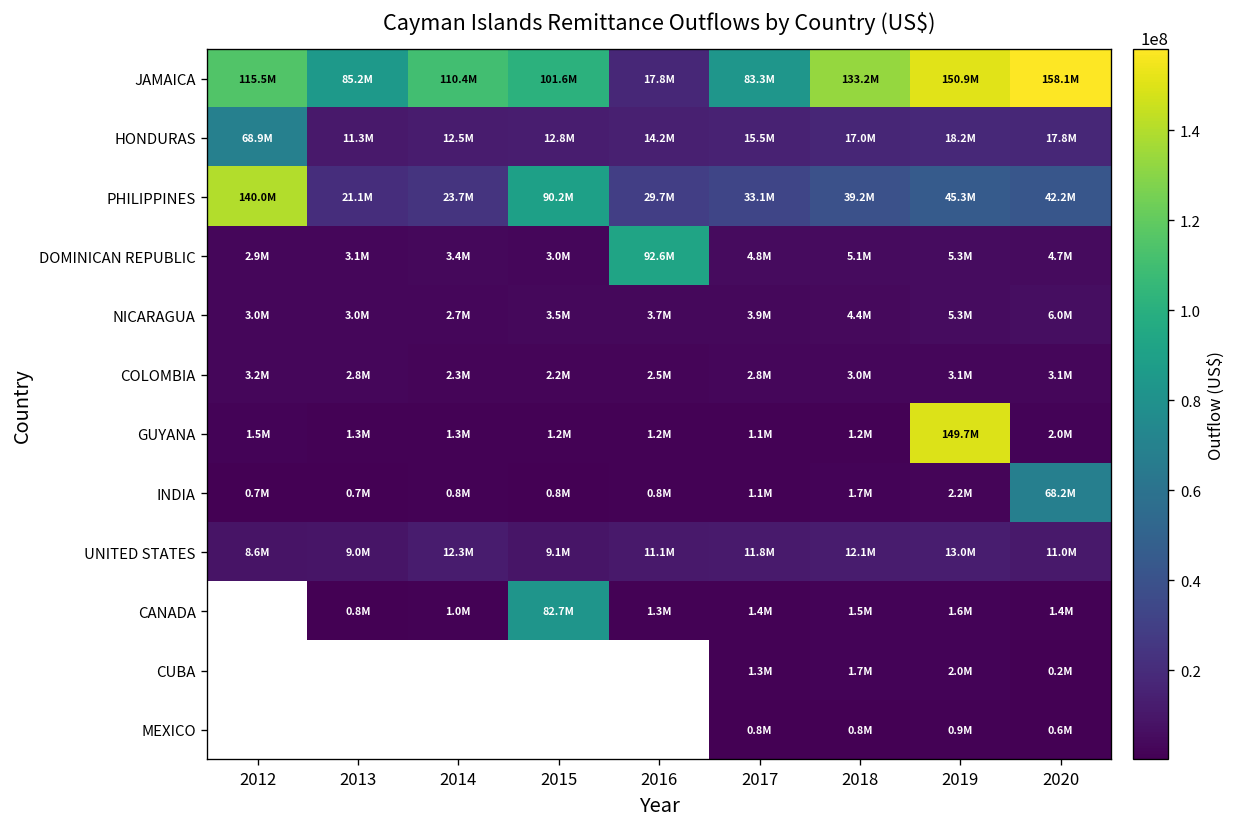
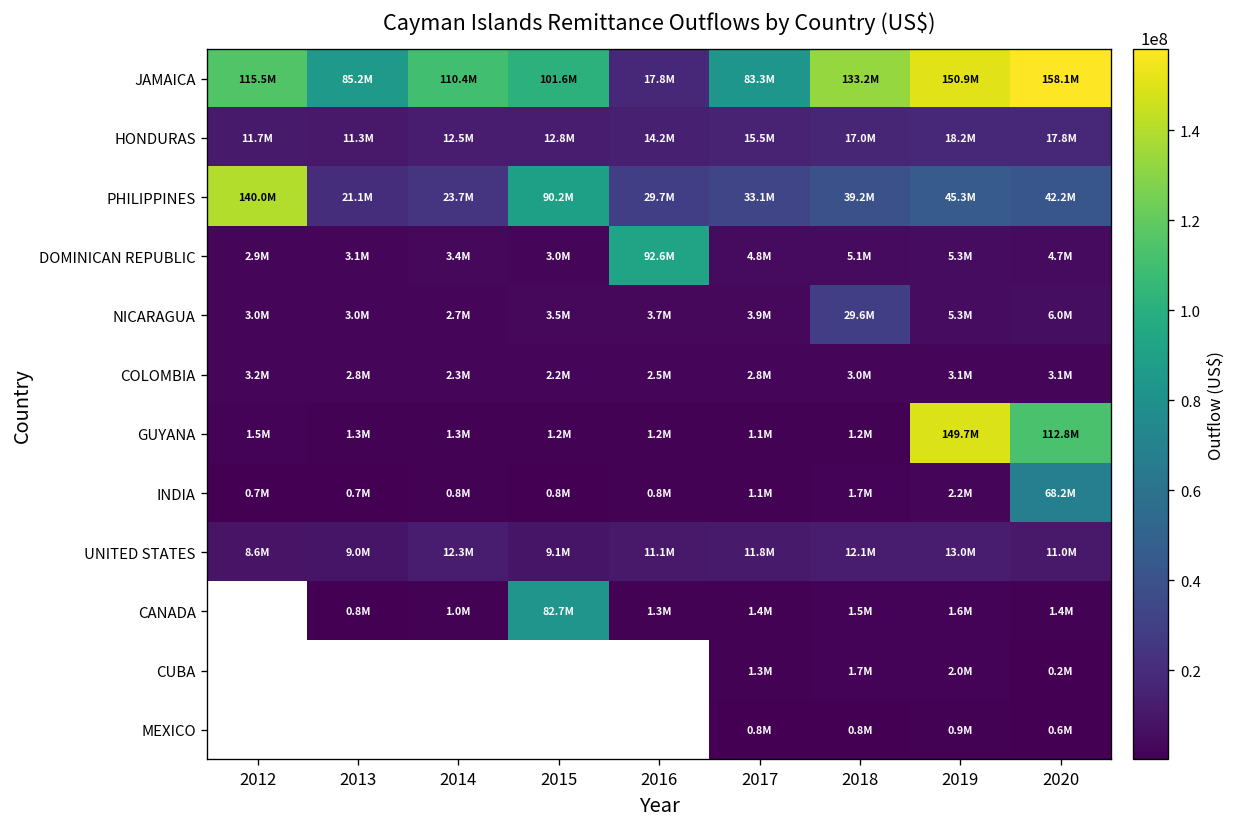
  {
    "JAMAICA": {
      "2012": "115.5M",
      "2013": "85.2M",
      "2014": "110.4M",
      "2015": "101.6M",
      "2016": "17.8M",
      "2017": "83.3M",
      "2018": "133.2M",
      "2019": "150.9M",
      "2020": "158.1M"
    },
    "HONDURAS": {
-     "2012": "68.9M",
+     "2012": "11.7M",
      "2013": "11.3M",
      "2014": "12.5M",
      "2015": "12.8M",
      "2016": "14.2M",
      "2017": "15.5M",
      "2018": "17.0M",
      "2019": "18.2M",
      "2020": "17.8M"
    },
    "PHILIPPINES": {
      "2012": "140.0M",
      "2013": "21.1M",
      "2014": "23.7M",
      "2015": "90.2M",
      "2016": "29.7M",
      "2017": "33.1M",
      "2018": "39.2M",
      "2019": "45.3M",
      "2020": "42.2M"
    },
    "DOMINICAN REPUBLIC": {
      "2012": "2.9M",
      "2013": "3.1M",
      "2014": "3.4M",
      "2015": "3.0M",
      "2016": "92.6M",
      "2017": "4.8M",
      "2018": "5.1M",
      "2019": "5.3M",
      "2020": "4.7M"
    },
    "NICARAGUA": {
      "2012": "3.0M",
      "2013": "3.0M",
      "2014": "2.7M",
      "2015": "3.5M",
      "2016": "3.7M",
      "2017": "3.9M",
-     "2018": "4.4M",
+     "2018": "29.6M",
      "2019": "5.3M",
      "2020": "6.0M"
    },
    "COLOMBIA": {
      "2012": "3.2M",
      "2013": "2.8M",
      "2014": "2.3M",
      "2015": "2.2M",
      "2016": "2.5M",
      "2017": "2.8M",
      "2018": "3.0M",
      "2019": "3.1M",
      "2020": "3.1M"
    },
    "GUYANA": {
      "2012": "1.5M",
      "2013": "1.3M",
      "2014": "1.3M",
      "2015": "1.2M",
      "2016": "1.2M",
      "2017": "1.1M",
      "2018": "1.2M",
      "2019": "149.7M",
-     "2020": "2.0M"
+     "2020": "112.8M"
    },
    "INDIA": {
      "2012": "0.7M",
      "2013": "0.7M",
      "2014": "0.8M",
      "2015": "0.8M",
      "2016": "0.8M",
      "2017": "1.1M",
      "2018": "1.7M",
      "2019": "2.2M",
      "2020": "68.2M"
    },
    "UNITED STATES": {
      "2012": "8.6M",
      "2013": "9.0M",
      "2014": "12.3M",
      "2015": "9.1M",
      "2016": "11.1M",
      "2017": "11.8M",
      "2018": "12.1M",
      "2019": "13.0M",
      "2020": "11.0M"
    },
    "CANADA": {
      "2013": "0.8M",
      "2014": "1.0M",
      "2015": "82.7M",
      "2016": "1.3M",
      "2017": "1.4M",
      "2018": "1.5M",
      "2019": "1.6M",
      "2020": "1.4M"
    },
    "CUBA": {
      "2017": "1.3M",
      "2018": "1.7M",
      "2019": "2.0M",
      "2020": "0.2M"
    },
    "MEXICO": {
      "2017": "0.8M",
      "2018": "0.8M",
      "2019": "0.9M",
      "2020": "0.6M"
    }
  }
